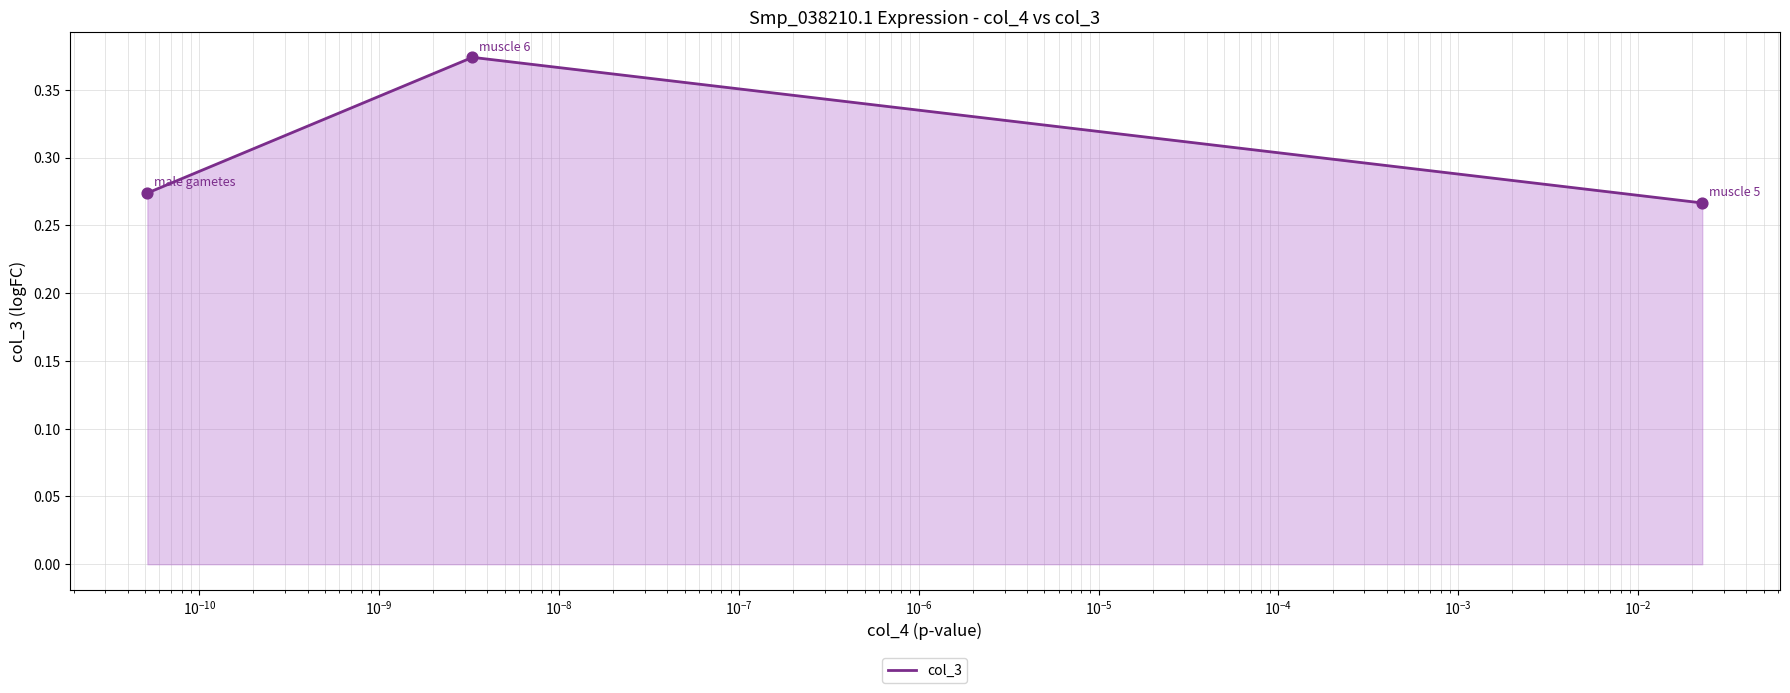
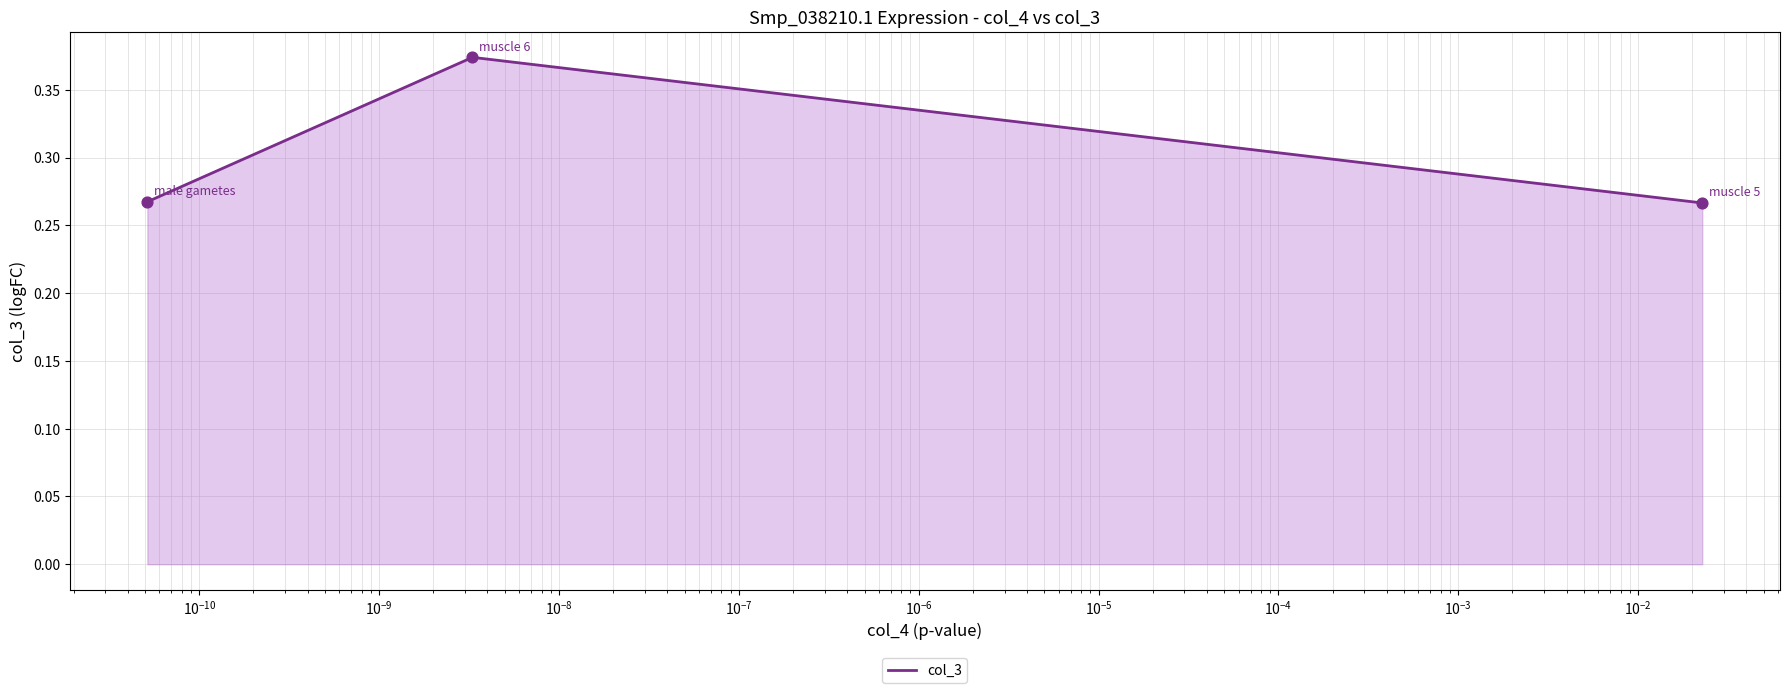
  {
-   "10^-10": 0.274
+   "10^-10": 0.267
  }
